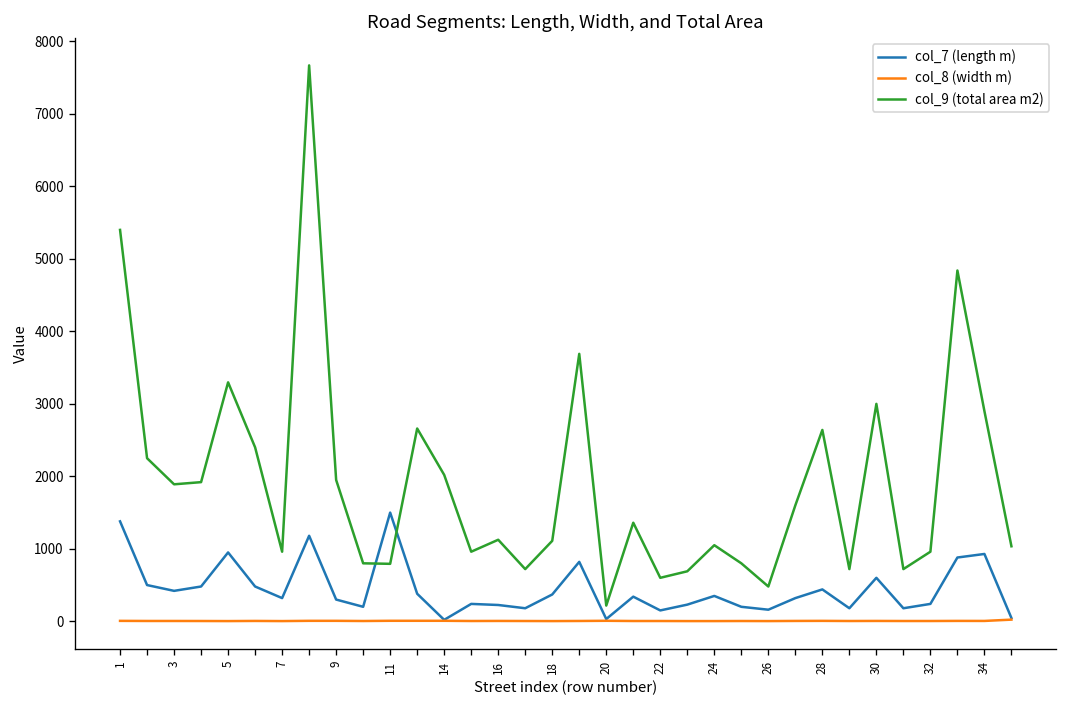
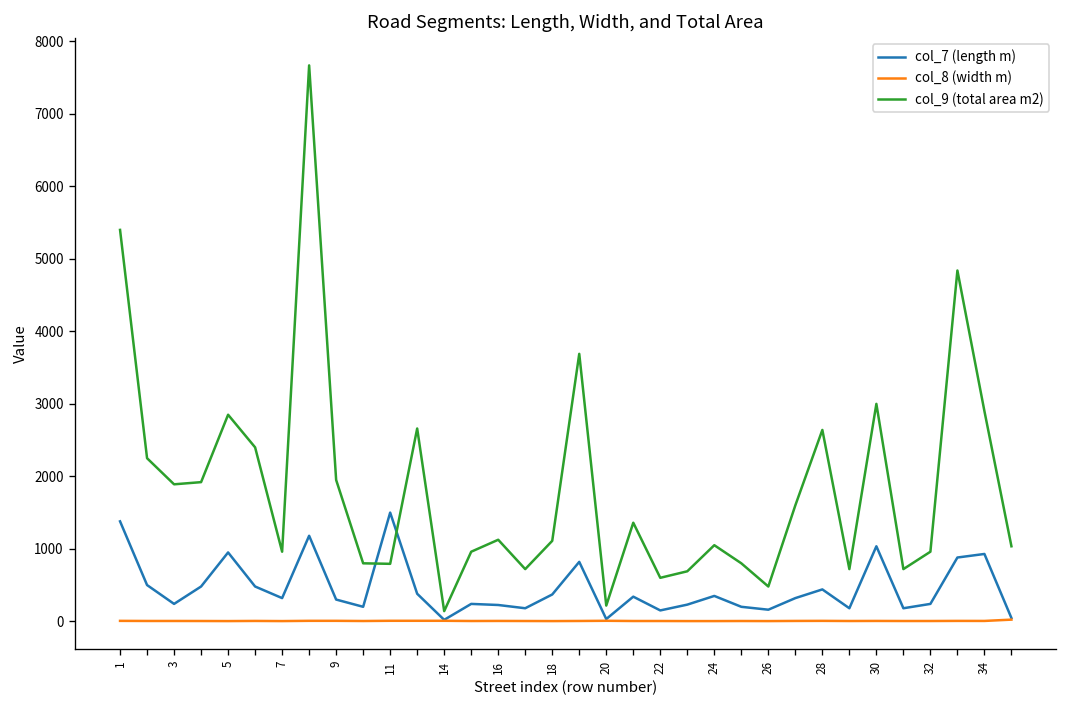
  {
    "col_7 (length m)": {
      "1": 1400,
-     "3": 400,
+     "3": 200,
      "5": 1000,
      "7": 300,
      "9": 300,
      "11": 1500,
      "16": 200,
      "18": 400,
      "22": 200,
      "24": 400,
      "26": 200,
      "28": 400,
-     "30": 600,
+     "30": 1000,
      "32": 200,
      "34": 900
    },
    "col_8 (width m)": {
      "1": 0,
      "3": 0,
      "5": 0,
      "7": 0,
      "9": 0,
      "11": 0,
      "16": 0,
      "18": 0,
      "22": 0,
      "24": 0,
      "26": 0,
      "28": 0,
      "30": 0,
      "32": 0,
      "34": 0
    },
    "col_9 (total area m2)": {
      "1": 5400,
      "3": 1900,
-     "5": 3300,
+     "5": 2900,
      "7": 1000,
      "9": 2000,
      "11": 800,
-     "14": 2000,
+     "14": 100,
      "16": 1100,
      "18": 1100,
      "20": 200,
      "22": 600,
      "24": 1100,
      "26": 500,
      "28": 2600,
      "30": 3000,
      "32": 1000,
      "34": 2900
    }
  }
